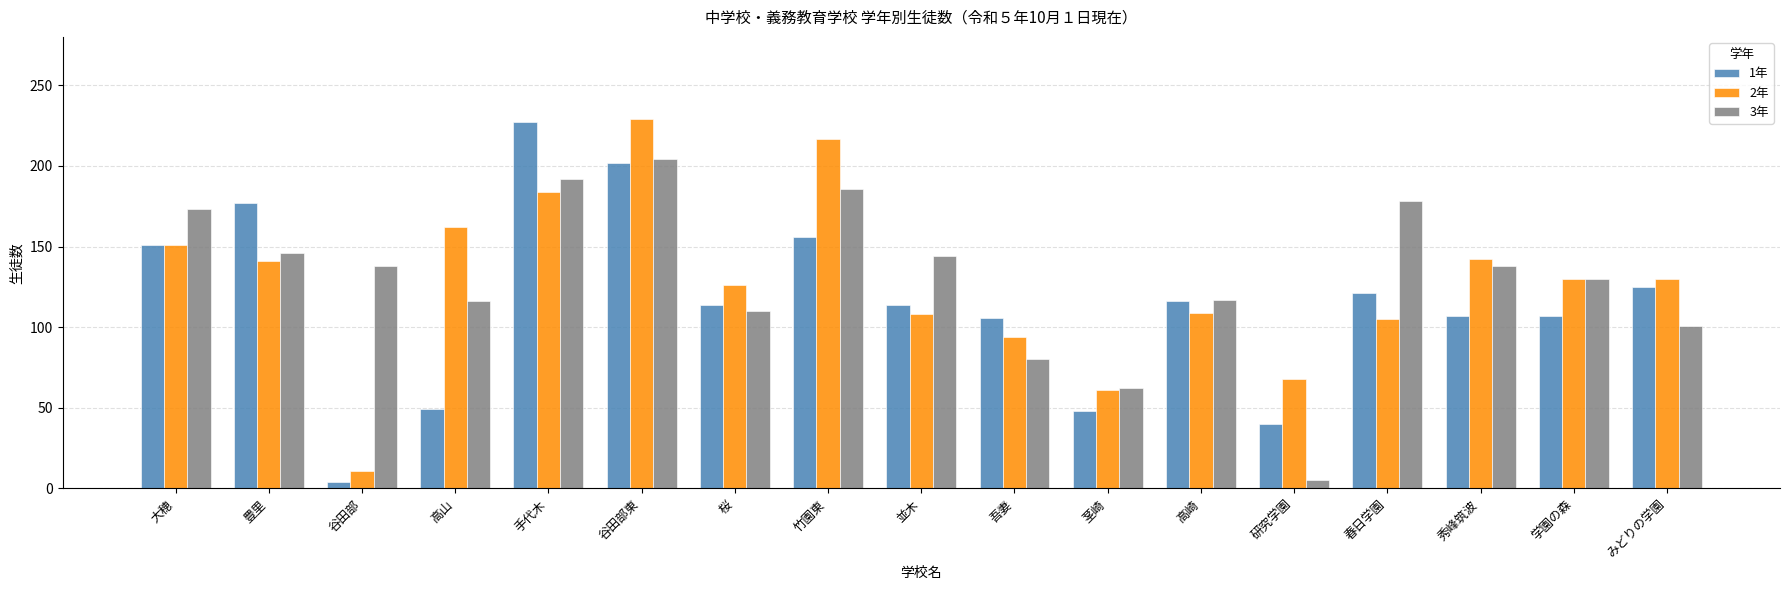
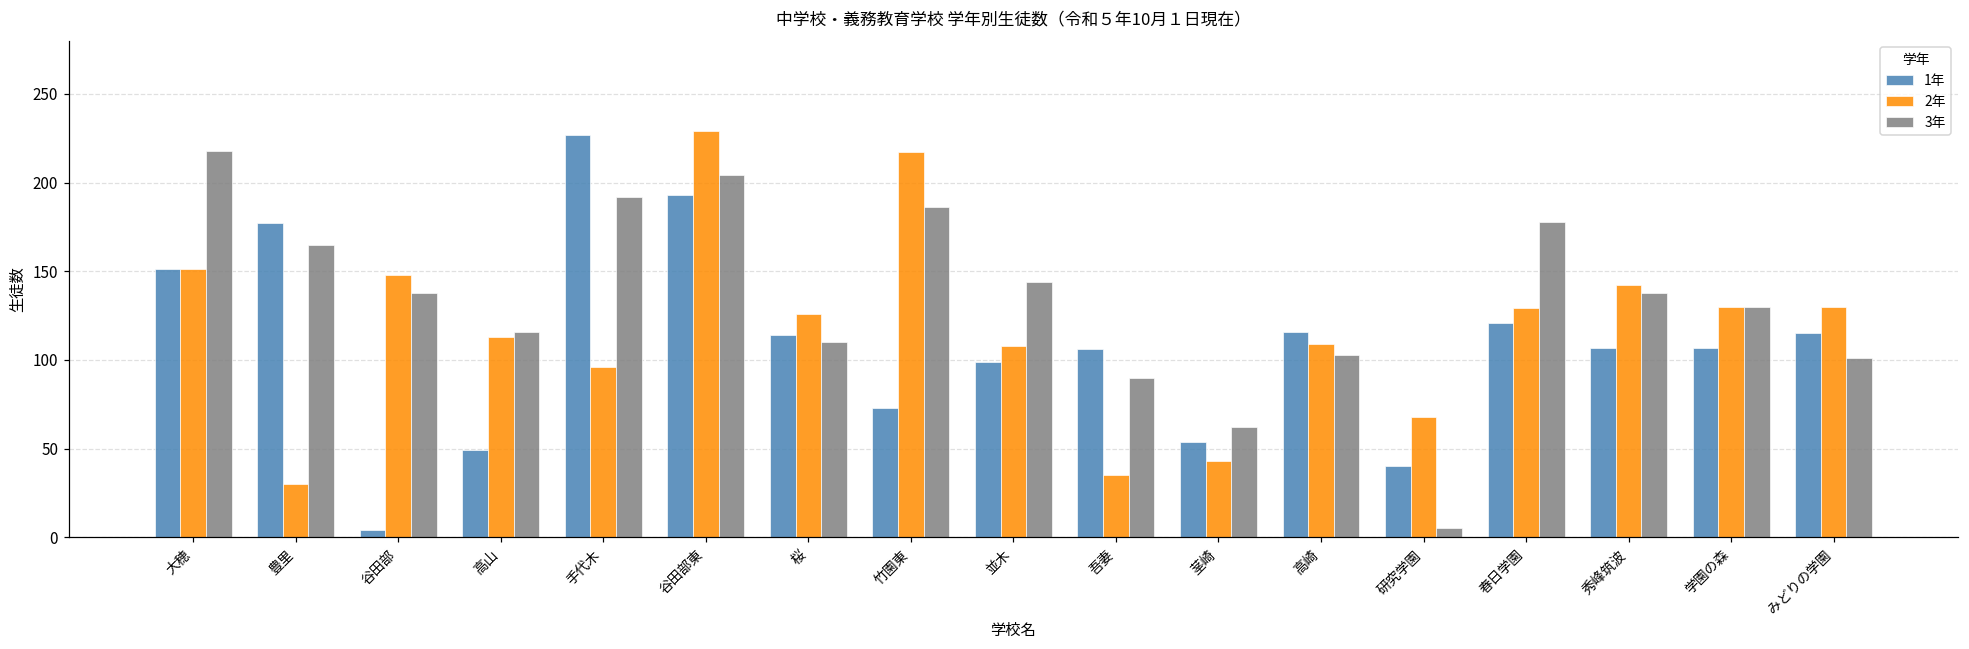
  {
    "1年": {
      "大穂": 151,
      "豊里": 177,
      "谷田部": 4,
      "高山": 49,
      "手代木": 227,
-     "谷田部東": 202,
+     "谷田部東": 193,
      "桜": 114,
-     "竹園東": 156,
-     "並木": 114,
+     "竹園東": 73,
+     "並木": 99,
      "吾妻": 106,
-     "茎崎": 48,
+     "茎崎": 54,
      "高崎": 116,
      "研究学園": 40,
      "春日学園": 121,
      "秀峰筑波": 107,
      "学園の森": 107,
-     "みどりの学園": 125
+     "みどりの学園": 115
    },
    "2年": {
      "大穂": 151,
-     "豊里": 141,
-     "谷田部": 11,
-     "高山": 162,
-     "手代木": 184,
+     "豊里": 30,
+     "谷田部": 148,
+     "高山": 113,
+     "手代木": 96,
      "谷田部東": 229,
      "桜": 126,
      "竹園東": 217,
      "並木": 108,
-     "吾妻": 94,
-     "茎崎": 61,
+     "吾妻": 35,
+     "茎崎": 43,
      "高崎": 109,
      "研究学園": 68,
-     "春日学園": 105,
+     "春日学園": 129,
      "秀峰筑波": 142,
      "学園の森": 130,
      "みどりの学園": 130
    },
    "3年": {
-     "大穂": 173,
-     "豊里": 146,
+     "大穂": 218,
+     "豊里": 165,
      "谷田部": 138,
      "高山": 116,
      "手代木": 192,
      "谷田部東": 204,
      "桜": 110,
      "竹園東": 186,
      "並木": 144,
-     "吾妻": 80,
+     "吾妻": 90,
      "茎崎": 62,
-     "高崎": 117,
+     "高崎": 103,
      "研究学園": 5,
      "春日学園": 178,
      "秀峰筑波": 138,
      "学園の森": 130,
      "みどりの学園": 101
    }
  }
